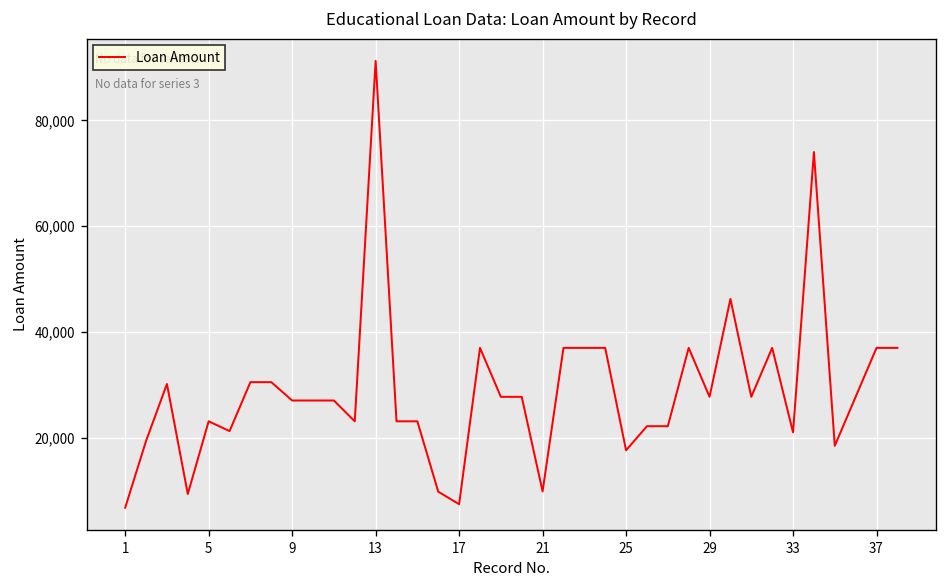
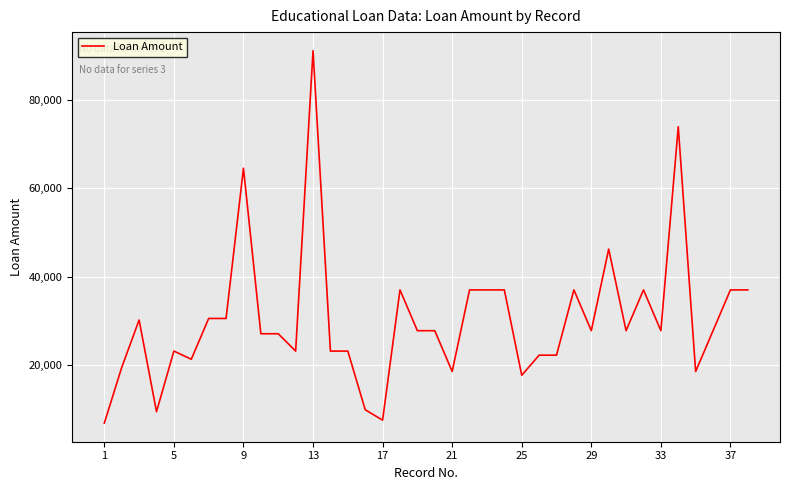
  {
    "1": "7,000",
    "5": "23,000",
-   "9": "27,000",
+   "9": "65,000",
    "13": "91,000",
    "17": "7,000",
-   "21": "10,000",
+   "21": "19,000",
    "25": "18,000",
    "29": "28,000",
-   "33": "21,000",
+   "33": "28,000",
    "37": "37,000"
  }
